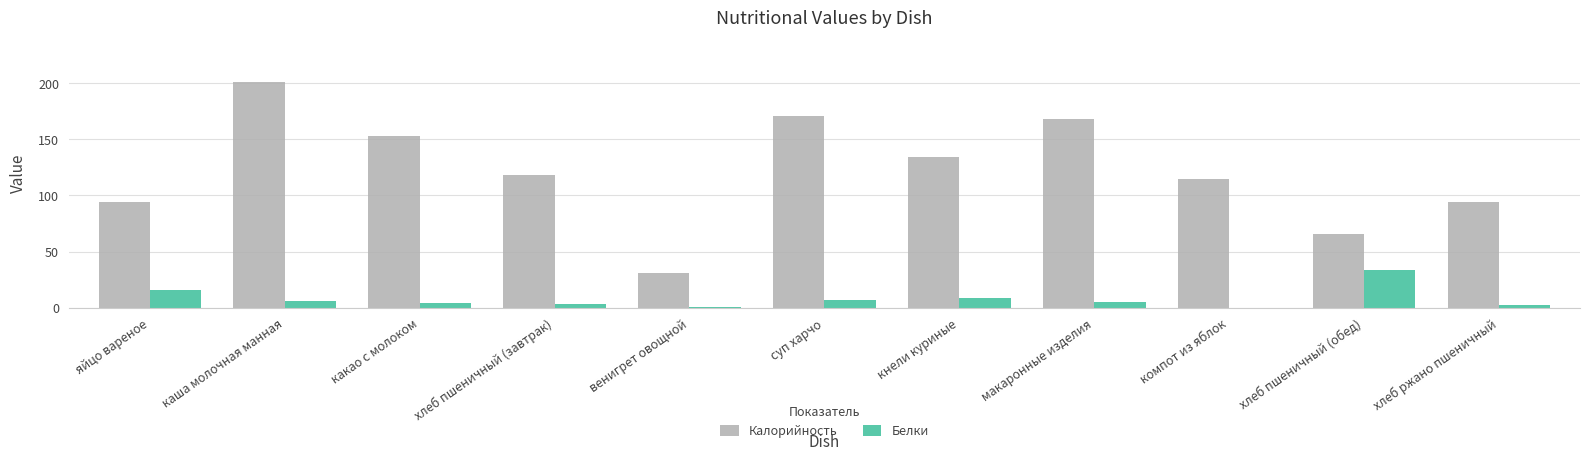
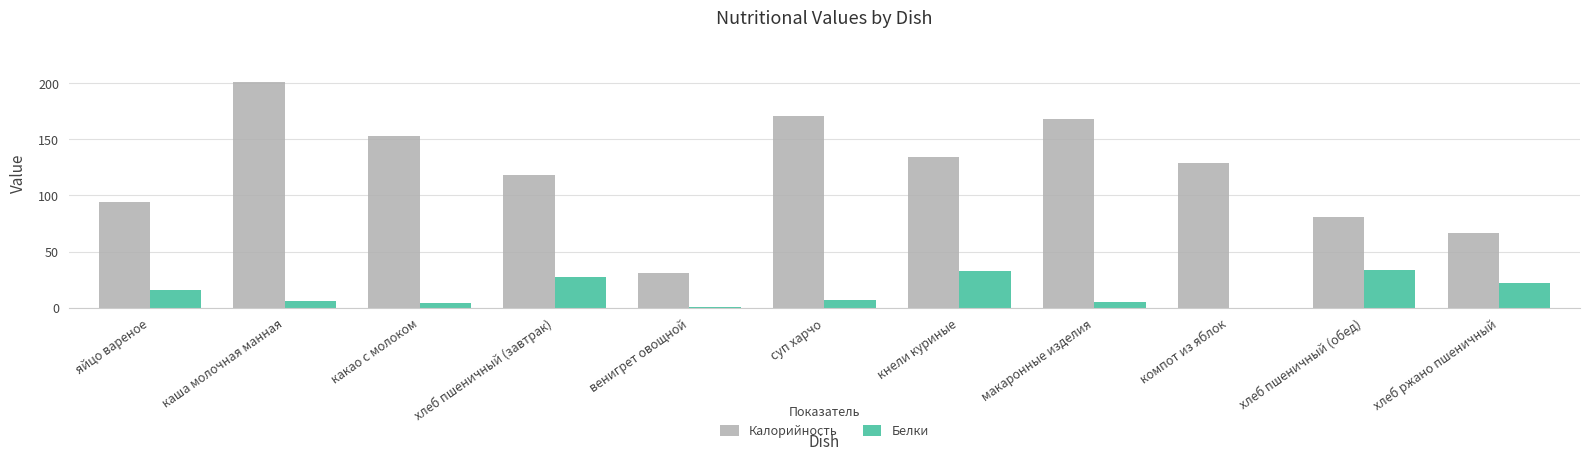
  {
    "Калорийность": {
      "яйцо вареное": 95,
      "каша молочная манная": 201,
      "какао с молоком": 153,
      "хлеб пшеничный (завтрак)": 119,
      "венигрет овощной": 31,
      "суп харчо": 171,
      "кнели куриные": 135,
      "макаронные изделия": 168,
-     "компот из яблок": 115,
-     "хлеб пшеничный (обед)": 65,
-     "хлеб ржано пшеничный": 95
+     "компот из яблок": 129,
+     "хлеб пшеничный (обед)": 81,
+     "хлеб ржано пшеничный": 67
    },
    "Белки": {
      "яйцо вареное": 15,
      "каша молочная манная": 6,
      "какао с молоком": 4,
-     "хлеб пшеничный (завтрак)": 3,
+     "хлеб пшеничный (завтрак)": 28,
      "суп харчо": 7,
-     "кнели куриные": 9,
+     "кнели куриные": 33,
      "макаронные изделия": 6,
      "хлеб пшеничный (обед)": 34,
-     "хлеб ржано пшеничный": 2
+     "хлеб ржано пшеничный": 22
    }
  }
